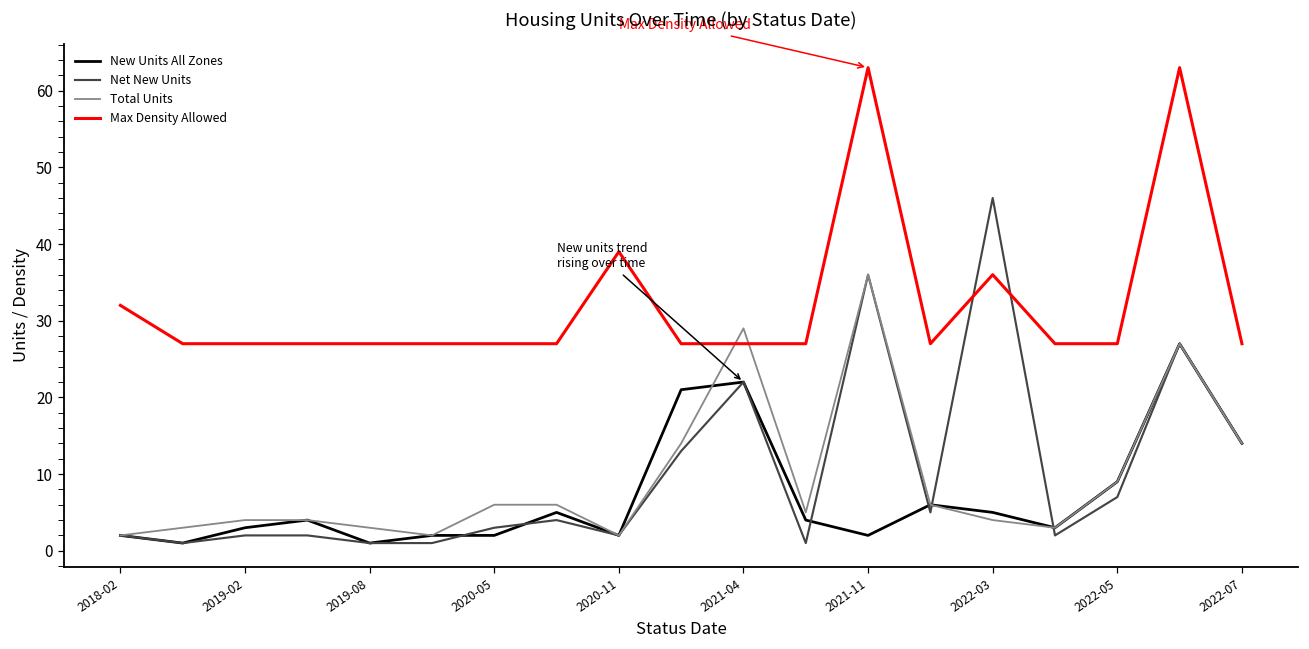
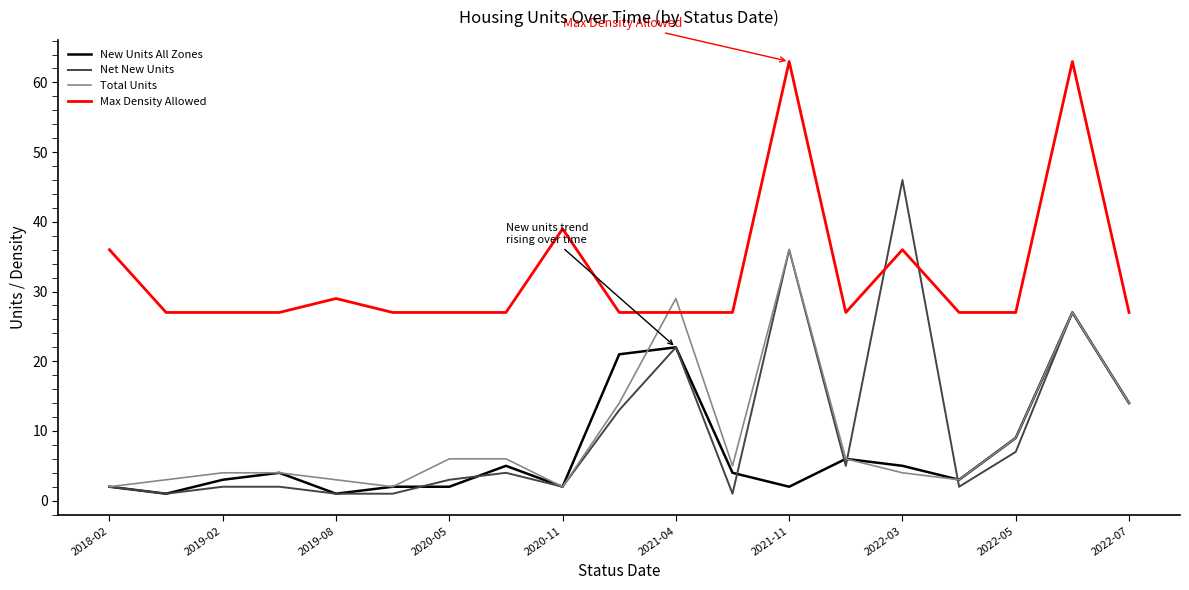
  {
    "New Units All Zones": {
      "2019-02": 3,
      "2020-05": 2,
      "2021-11": 2,
      "2022-03": 5
    },
    "Net New Units": {
      "2019-02": 2,
      "2020-05": 3,
      "2022-03": 46,
      "2022-05": 7
    },
    "Total Units": {
      "2019-02": 4,
      "2019-08": 3,
      "2020-05": 6,
      "2021-04": 29,
      "2022-03": 4
    },
    "Max Density Allowed": {
-     "2018-02": 32,
+     "2018-02": 36,
      "2019-02": 27,
-     "2019-08": 27,
+     "2019-08": 29,
      "2020-05": 27,
      "2020-11": 39,
      "2021-04": 27,
      "2021-11": 63,
      "2022-03": 36,
      "2022-05": 27,
      "2022-07": 27
    }
  }
